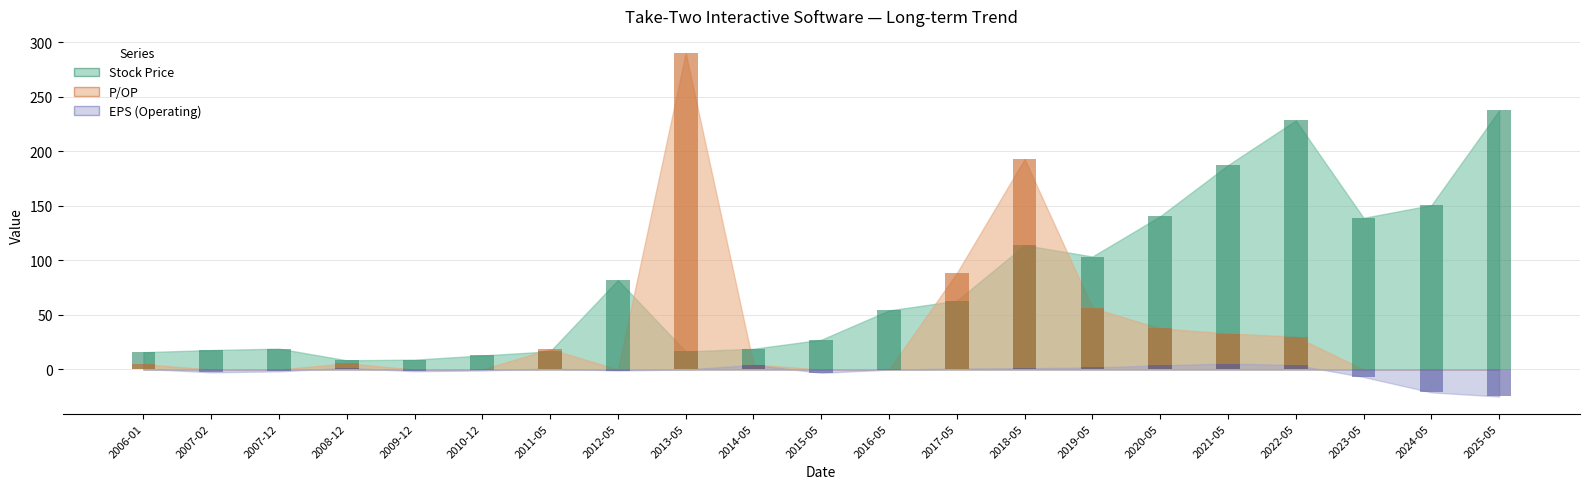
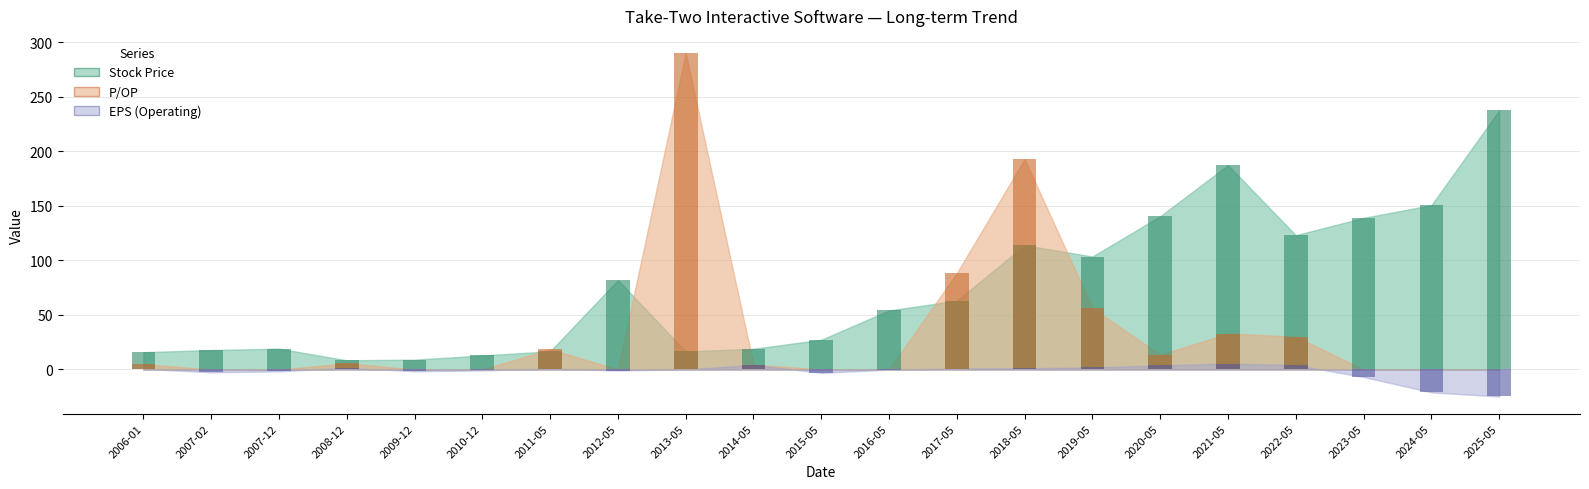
  {
    "Stock Price": {
      "2006-01": 16,
      "2007-02": 18,
      "2007-12": 19,
      "2008-12": 8,
      "2009-12": 9,
      "2010-12": 13,
      "2012-05": 82,
      "2013-05": 17,
      "2014-05": 19,
      "2015-05": 27,
      "2016-05": 54,
      "2017-05": 63,
      "2018-05": 114,
      "2019-05": 104,
      "2020-05": 141,
      "2021-05": 187,
-     "2022-05": 228,
+     "2022-05": 123,
      "2023-05": 139,
      "2024-05": 151,
      "2025-05": 238
    },
    "P/OP": {
      "2006-01": 5,
      "2007-02": 0,
      "2007-12": 0,
      "2008-12": 6,
      "2009-12": 0,
      "2010-12": 0,
      "2011-05": 19,
      "2012-05": 0,
      "2013-05": 290,
      "2015-05": 0,
      "2016-05": 0,
      "2017-05": 88,
      "2018-05": 193,
      "2019-05": 56,
-     "2020-05": 38,
+     "2020-05": 13,
      "2021-05": 33,
      "2022-05": 30,
      "2023-05": 0,
      "2024-05": 0,
      "2025-05": 0
    }
  }
